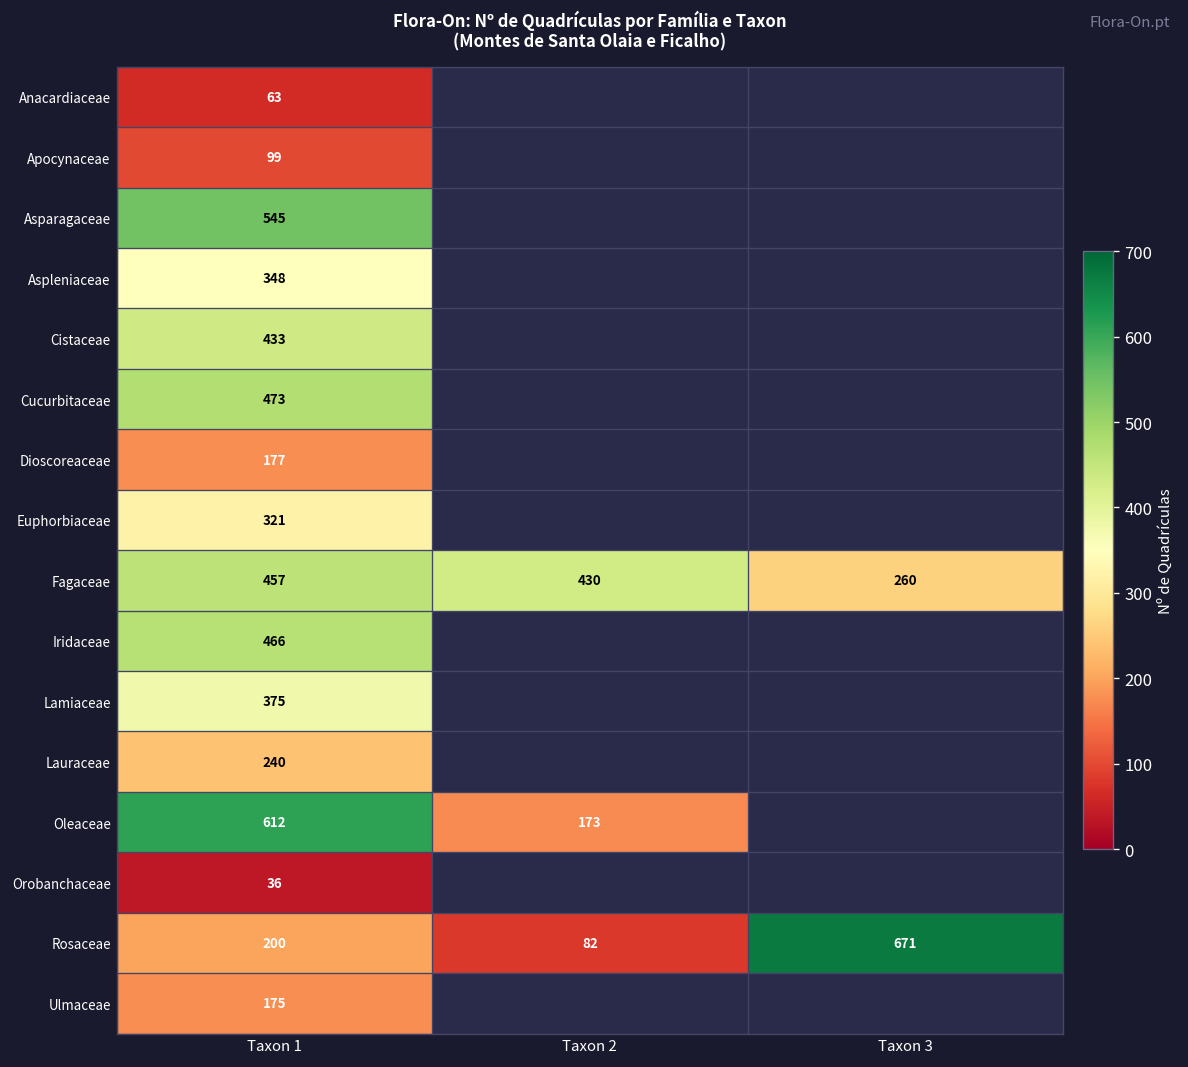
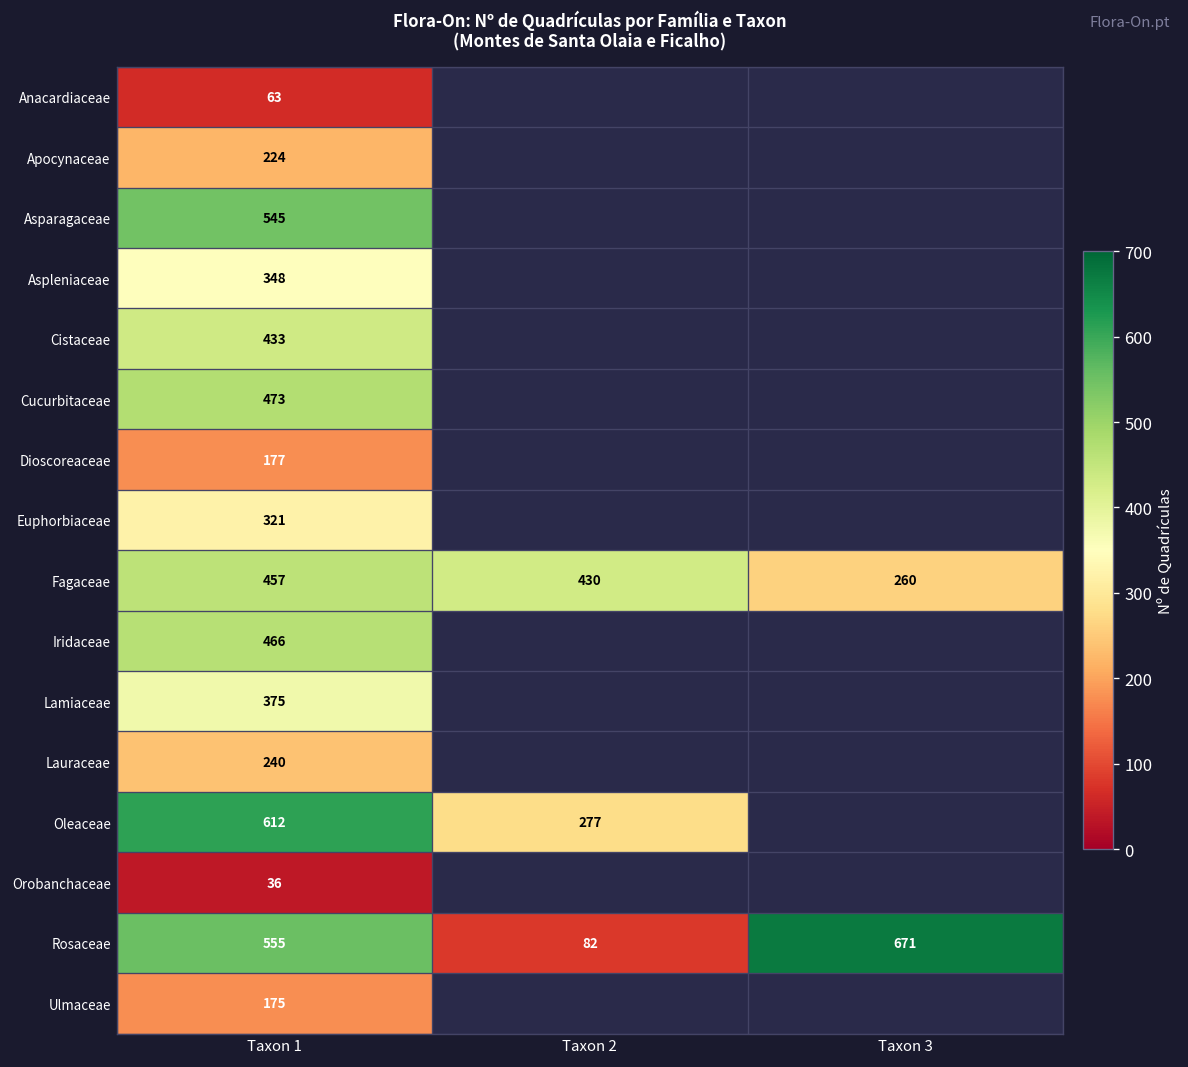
  {
    "Anacardiaceae": {
      "Taxon 1": 63
    },
    "Apocynaceae": {
-     "Taxon 1": 99
+     "Taxon 1": 224
    },
    "Asparagaceae": {
      "Taxon 1": 545
    },
    "Aspleniaceae": {
      "Taxon 1": 348
    },
    "Cistaceae": {
      "Taxon 1": 433
    },
    "Cucurbitaceae": {
      "Taxon 1": 473
    },
    "Dioscoreaceae": {
      "Taxon 1": 177
    },
    "Euphorbiaceae": {
      "Taxon 1": 321
    },
    "Fagaceae": {
      "Taxon 1": 457,
      "Taxon 2": 430,
      "Taxon 3": 260
    },
    "Iridaceae": {
      "Taxon 1": 466
    },
    "Lamiaceae": {
      "Taxon 1": 375
    },
    "Lauraceae": {
      "Taxon 1": 240
    },
    "Oleaceae": {
      "Taxon 1": 612,
-     "Taxon 2": 173
+     "Taxon 2": 277
    },
    "Orobanchaceae": {
      "Taxon 1": 36
    },
    "Rosaceae": {
-     "Taxon 1": 200,
+     "Taxon 1": 555,
      "Taxon 2": 82,
      "Taxon 3": 671
    },
    "Ulmaceae": {
      "Taxon 1": 175
    }
  }
